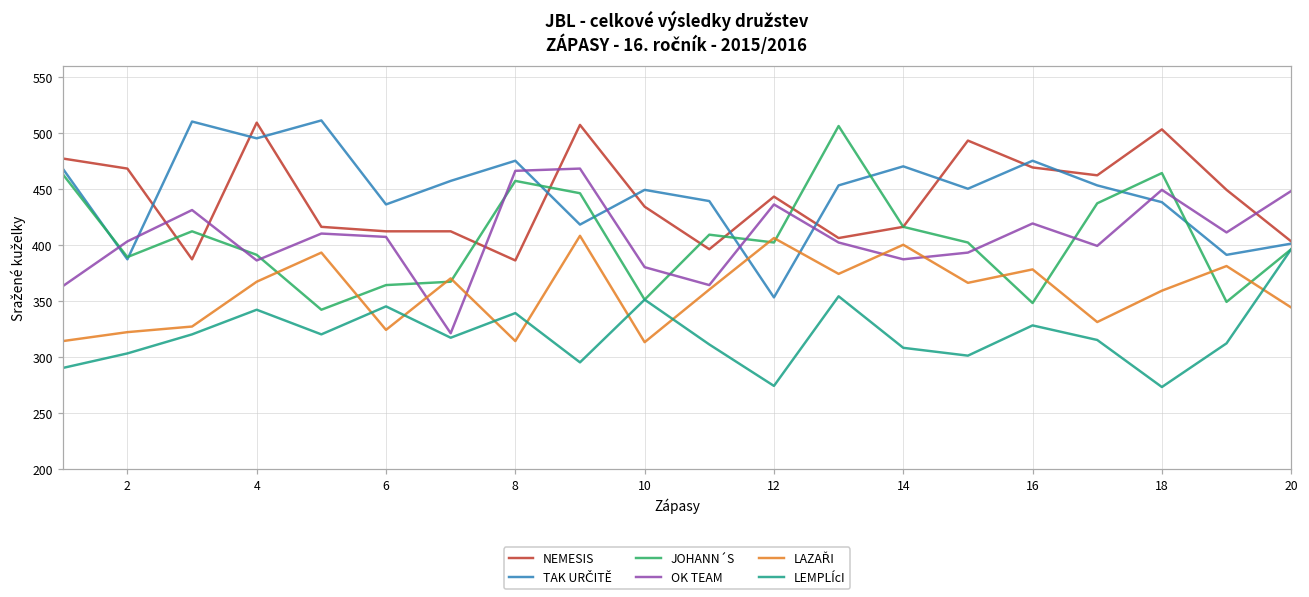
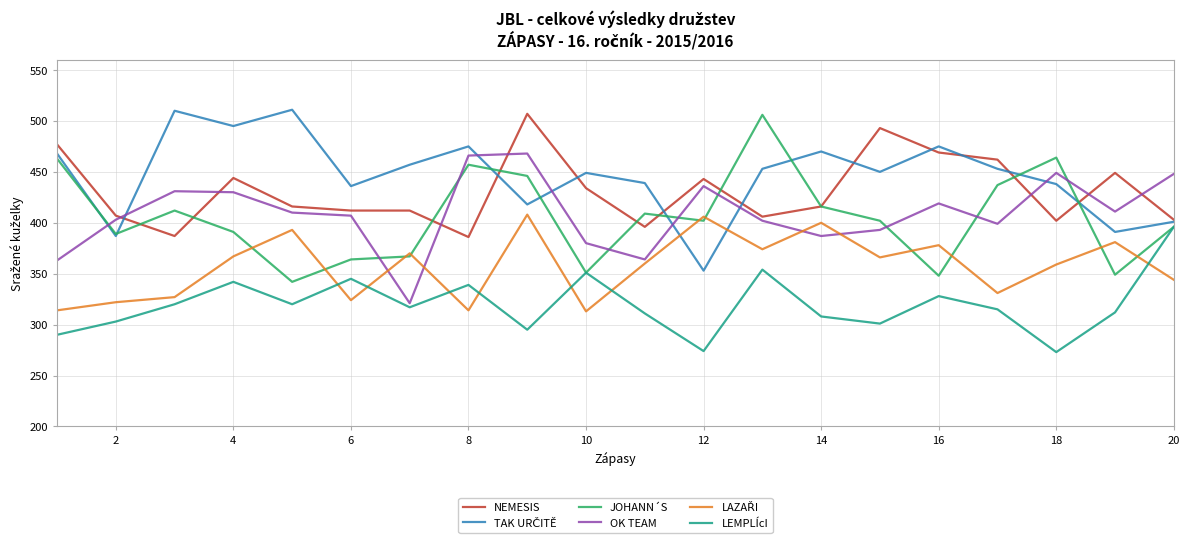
  {
    "NEMESIS": {
-     "2": 468,
-     "4": 509,
+     "2": 407,
+     "4": 444,
      "6": 412,
      "8": 386,
      "10": 434,
      "12": 443,
      "16": 469,
-     "18": 503
+     "18": 402
    },
    "TAK URČITĚ": {
      "4": 495,
      "6": 436,
      "8": 475,
      "10": 449,
      "12": 353,
      "14": 470,
      "16": 475,
      "18": 438
    },
    "OK TEAM": {
      "2": 403,
-     "4": 386,
+     "4": 430,
      "6": 407,
      "8": 466,
      "10": 380,
      "12": 436,
      "14": 387,
      "16": 419,
      "18": 449,
      "20": 448
    },
    "LAZAŘI": {
      "2": 322,
      "4": 367,
      "6": 324,
      "8": 314,
      "10": 313,
      "12": 406,
      "14": 400,
      "16": 378,
      "18": 359,
      "20": 344
    }
  }
